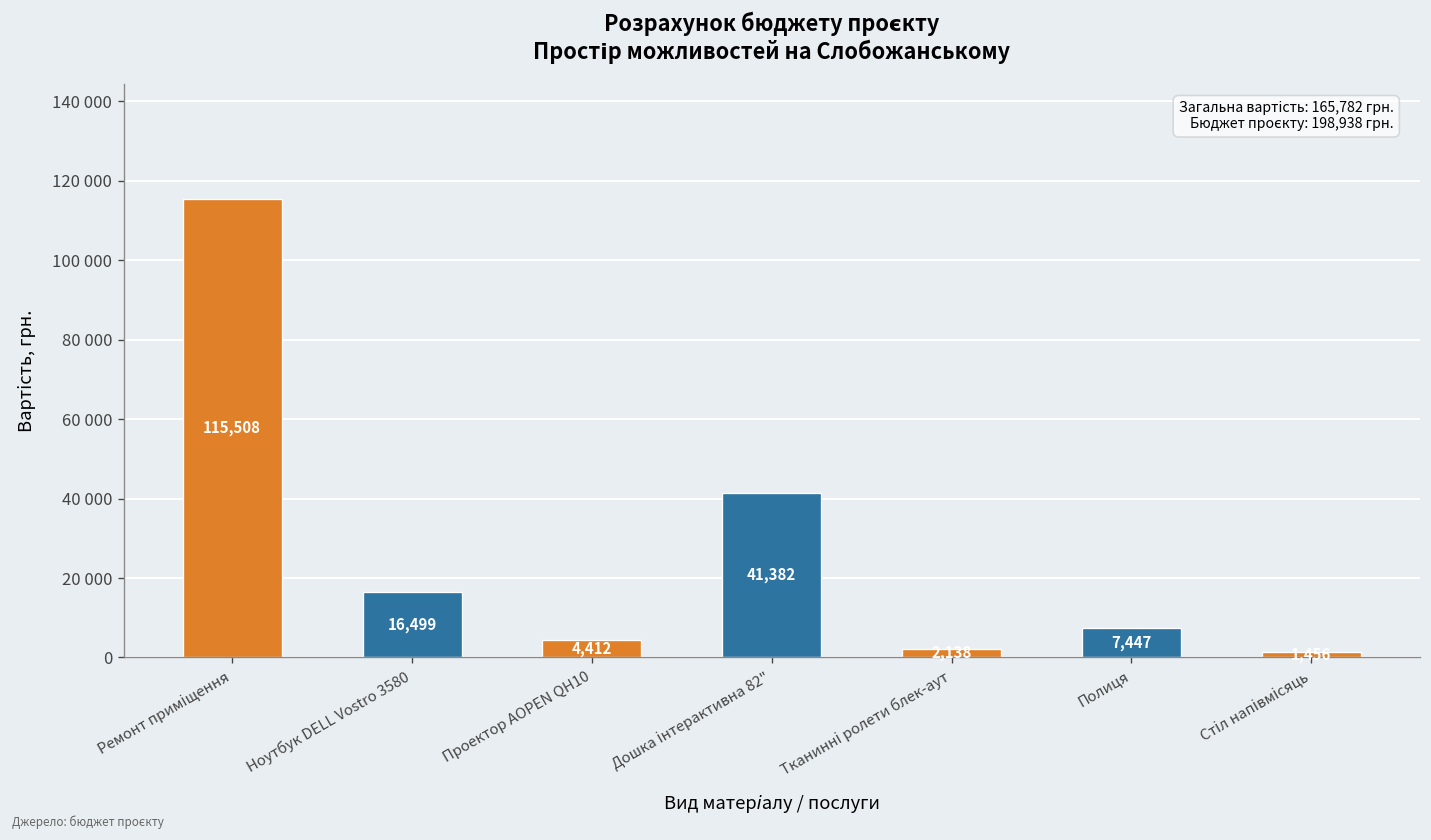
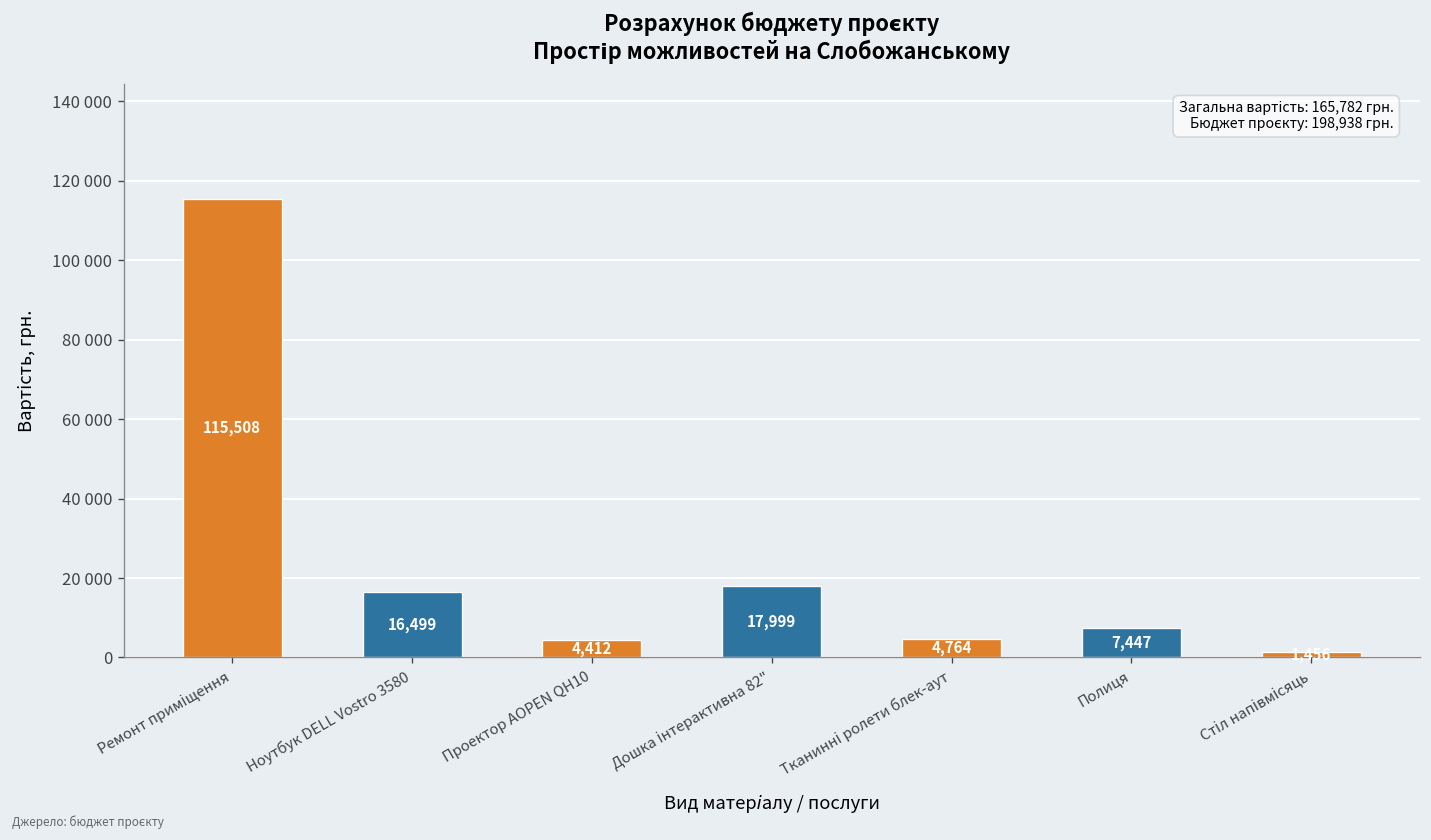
  {
    "Ремонт приміщення": "115,508",
    "Ноутбук DELL Vostro 3580": "16,499",
    "Проектор AOPEN QH10": "4,412",
-   "Дошка інтерактивна 82\"": "41,382",
-   "Тканинні ролети блек-аут": "2000",
+   "Дошка інтерактивна 82\"": "17,999",
+   "Тканинні ролети блек-аут": "5000",
    "Полиця": "7,447"
  }
